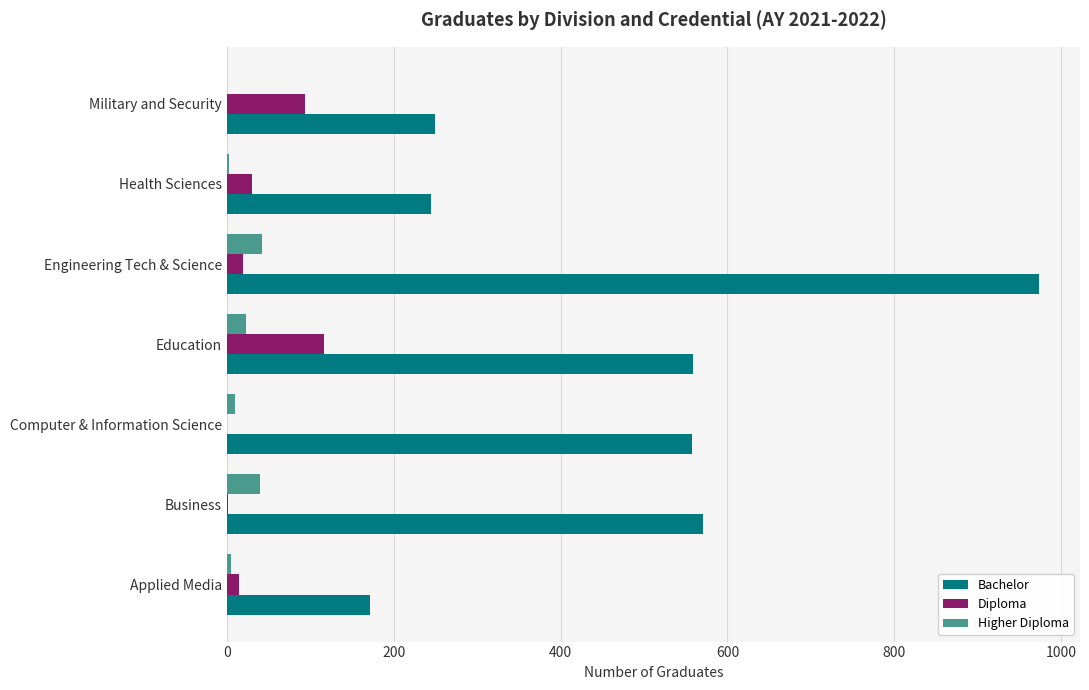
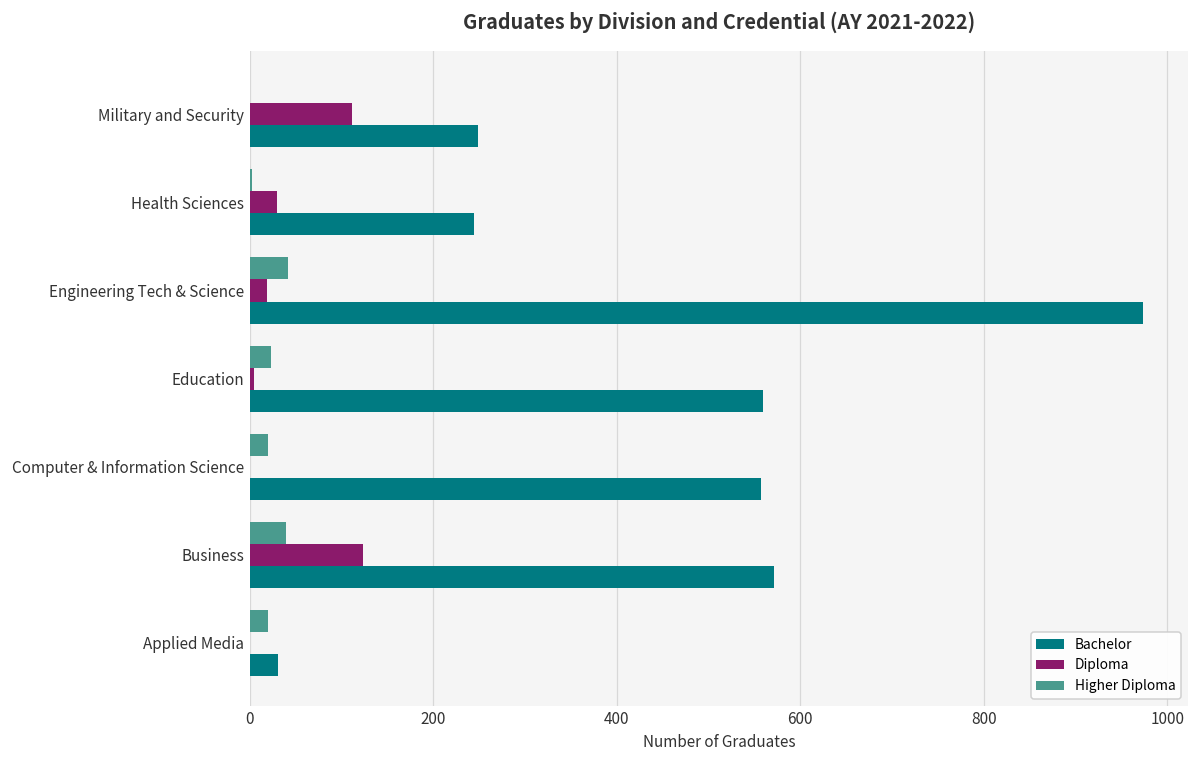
  {
    "Bachelor": {
      "Military and Security": 250,
      "Health Sciences": 250,
      "Engineering Tech & Science": 970,
      "Education": 560,
      "Computer & Information Science": 560,
      "Business": 570,
-     "Applied Media": 170
+     "Applied Media": 30
    },
    "Diploma": {
-     "Military and Security": 90,
+     "Military and Security": 110,
      "Health Sciences": 30,
      "Engineering Tech & Science": 20,
-     "Education": 120,
+     "Education": 10,
      "Computer & Information Science": 0,
-     "Business": 0,
-     "Applied Media": 10
+     "Business": 120,
+     "Applied Media": 0
    },
    "Higher Diploma": {
      "Military and Security": 0,
      "Health Sciences": 0,
      "Engineering Tech & Science": 40,
      "Education": 20,
-     "Computer & Information Science": 10,
+     "Computer & Information Science": 20,
      "Business": 40,
-     "Applied Media": 10
+     "Applied Media": 20
    }
  }
